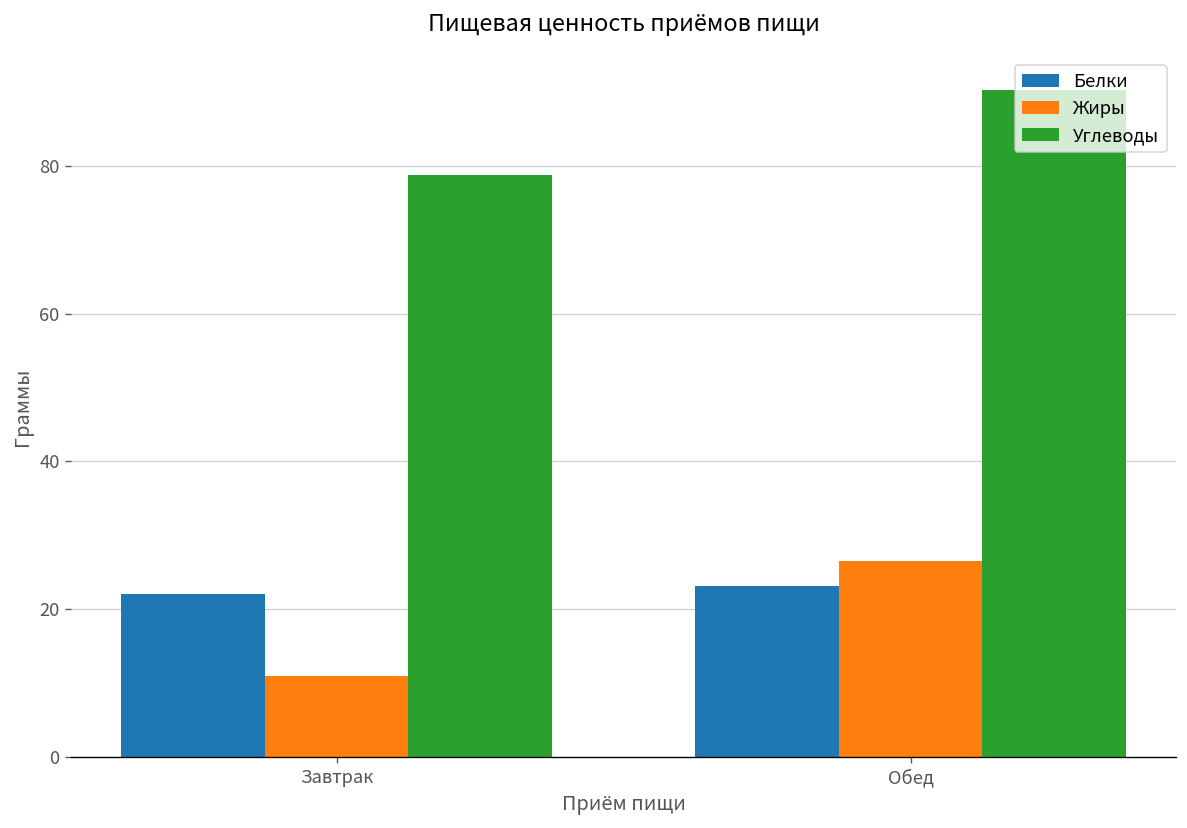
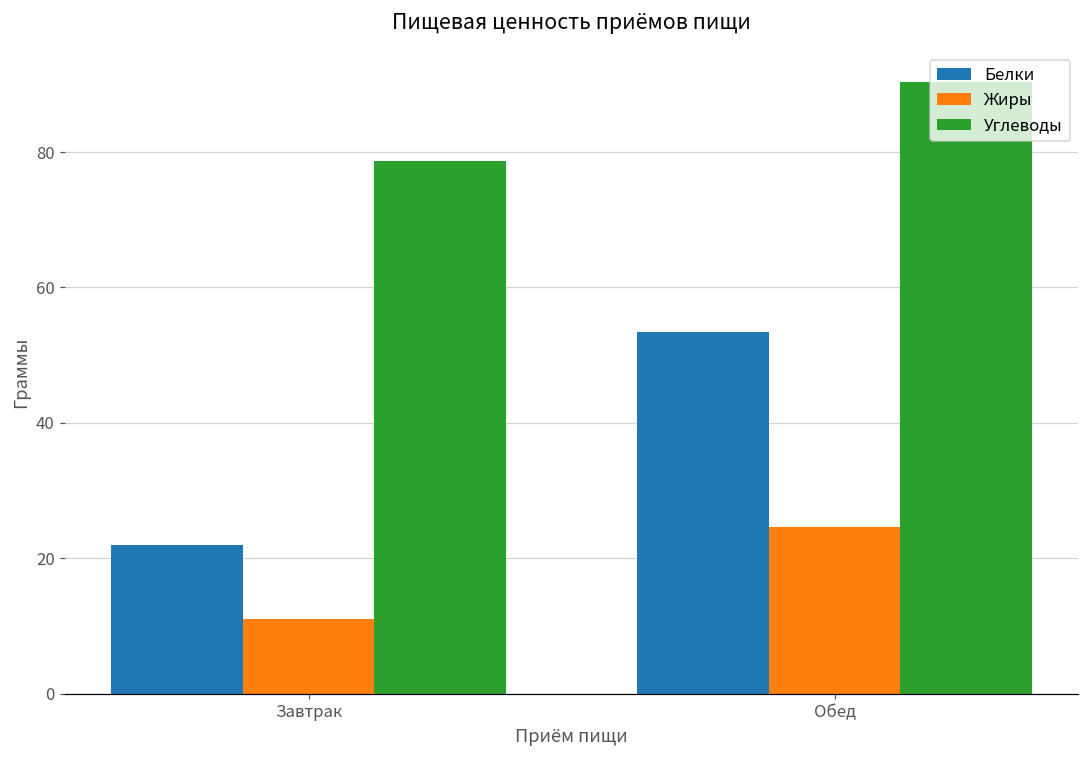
  {
    "Белки": {
      "Завтрак": 22,
-     "Обед": 23
+     "Обед": 53
    },
    "Жиры": {
      "Завтрак": 11,
-     "Обед": 26
+     "Обед": 25
    },
    "Углеводы": {
      "Завтрак": 79
    }
  }
